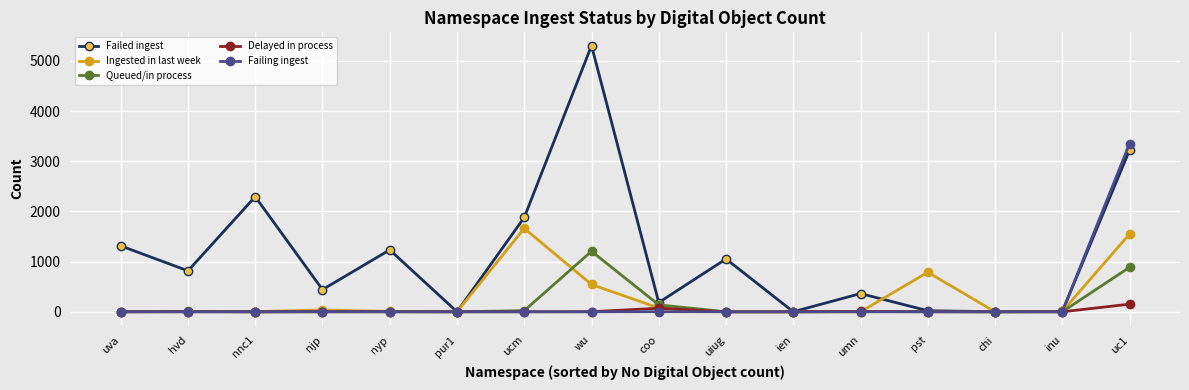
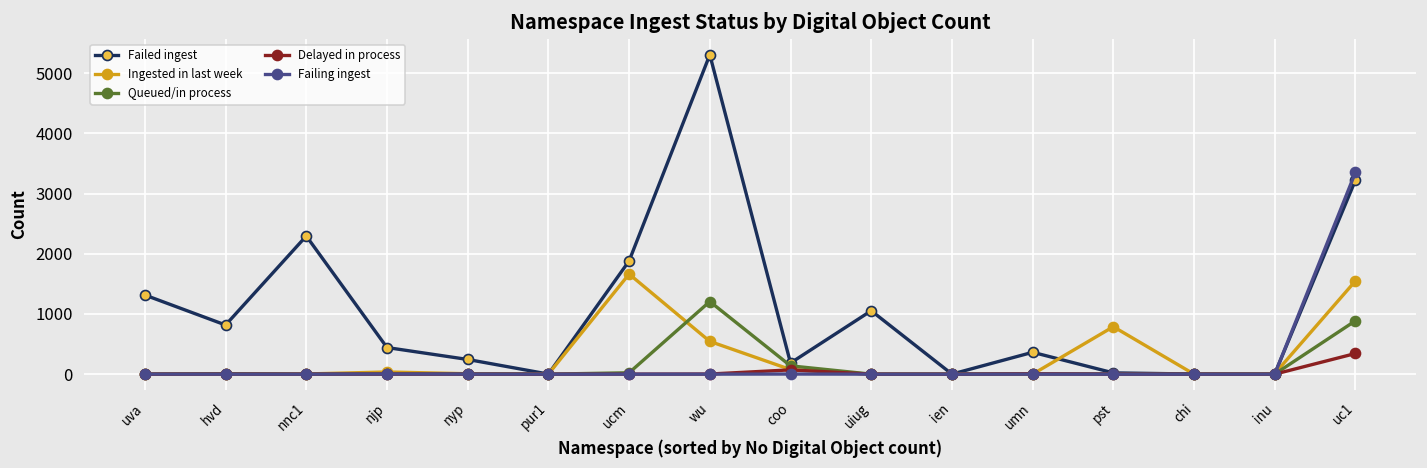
  {
    "Failed ingest": {
      "uva": 1300,
      "hvd": 800,
      "nnc1": 2300,
      "njp": 400,
-     "nyp": 1200,
+     "nyp": 200,
      "ucm": 1900,
      "wu": 5300,
      "uiug": 1100,
      "umn": 400,
      "uc1": 3200
    },
    "Ingested in last week": {
      "ucm": 1700,
      "wu": 500,
      "pst": 800,
      "uc1": 1500
    },
    "Queued/in process": {
      "wu": 1200,
      "uc1": 900
    },
    "Delayed in process": {
-     "uc1": 200
+     "uc1": 300
    },
    "Failing ingest": {
      "coo": 0,
      "uc1": 3400
    }
  }
